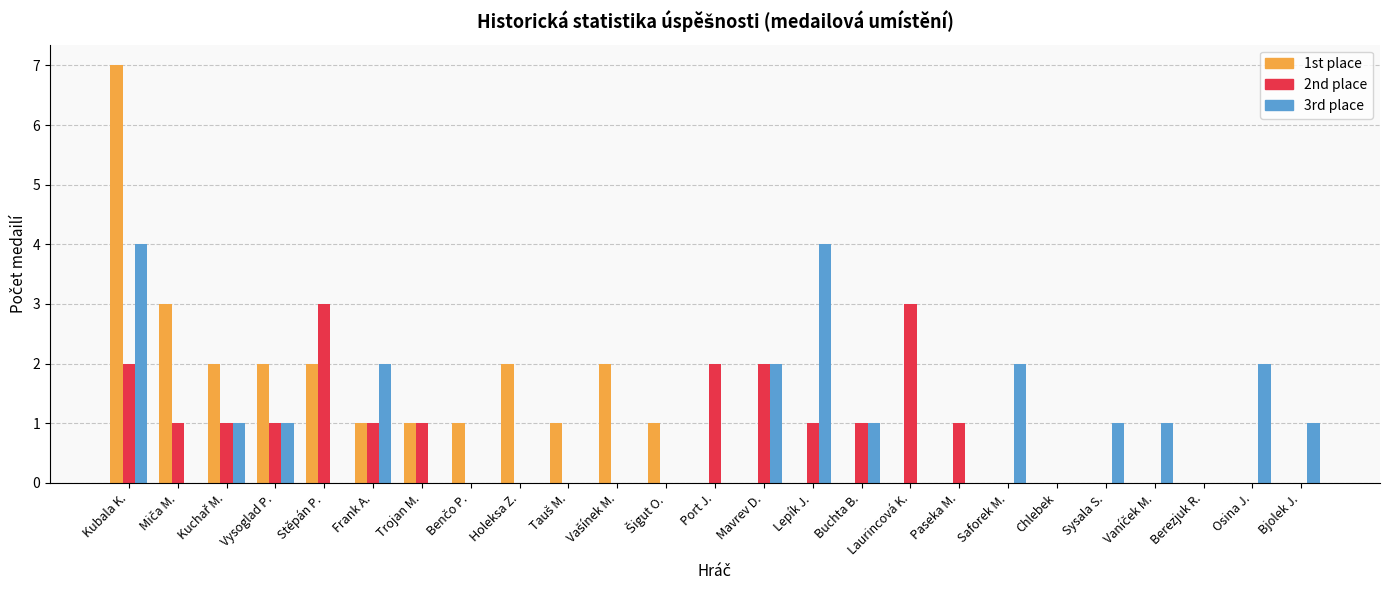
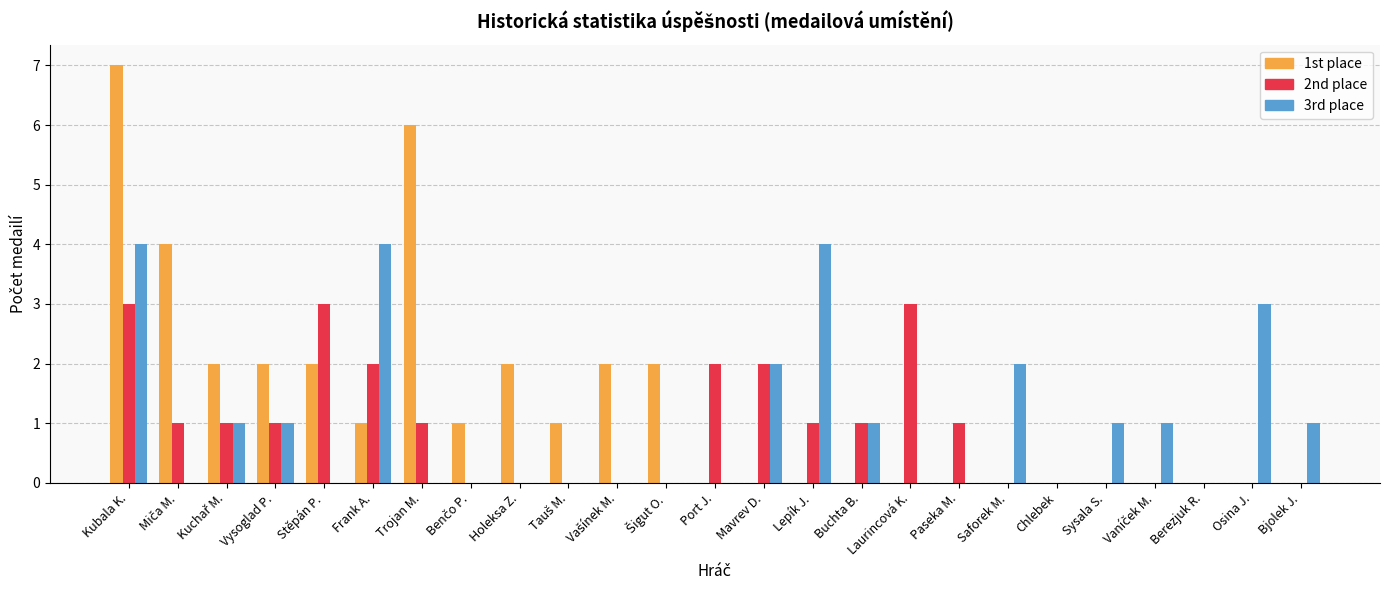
  {
    "1st place": {
      "Kubala K.": 7,
-     "Miča M.": 3,
+     "Miča M.": 4,
      "Kuchař M.": 2,
      "Vysoglad P.": 2,
      "Stěpán P.": 2,
      "Frank A.": 1,
-     "Trojan M.": 1,
+     "Trojan M.": 6,
      "Benčo P.": 1,
      "Holeksa Z.": 2,
      "Tauš M.": 1,
      "Vašínek M.": 2,
-     "Šigut O.": 1,
+     "Šigut O.": 2,
      "Port J.": 0,
      "Mavrev D.": 0,
      "Lepík J.": 0,
      "Buchta B.": 0,
      "Laurincová K.": 0,
      "Paseka M.": 0,
      "Saforek M.": 0,
      "Chlebek": 0,
      "Sysala S.": 0,
      "Vaníček M.": 0,
      "Berezjuk R.": 0,
      "Osina J.": 0,
      "Bjolek J.": 0
    },
    "2nd place": {
-     "Kubala K.": 2,
+     "Kubala K.": 3,
      "Miča M.": 1,
      "Kuchař M.": 1,
      "Vysoglad P.": 1,
      "Stěpán P.": 3,
-     "Frank A.": 1,
+     "Frank A.": 2,
      "Trojan M.": 1,
      "Benčo P.": 0,
      "Holeksa Z.": 0,
      "Tauš M.": 0,
      "Vašínek M.": 0,
      "Šigut O.": 0,
      "Port J.": 2,
      "Mavrev D.": 2,
      "Lepík J.": 1,
      "Buchta B.": 1,
      "Laurincová K.": 3,
      "Paseka M.": 1,
      "Saforek M.": 0,
      "Chlebek": 0,
      "Sysala S.": 0,
      "Vaníček M.": 0,
      "Berezjuk R.": 0,
      "Osina J.": 0,
      "Bjolek J.": 0
    },
    "3rd place": {
      "Kubala K.": 4,
      "Miča M.": 0,
      "Kuchař M.": 1,
      "Vysoglad P.": 1,
      "Stěpán P.": 0,
-     "Frank A.": 2,
+     "Frank A.": 4,
      "Trojan M.": 0,
      "Benčo P.": 0,
      "Holeksa Z.": 0,
      "Tauš M.": 0,
      "Vašínek M.": 0,
      "Šigut O.": 0,
      "Port J.": 0,
      "Mavrev D.": 2,
      "Lepík J.": 4,
      "Buchta B.": 1,
      "Laurincová K.": 0,
      "Paseka M.": 0,
      "Saforek M.": 2,
      "Chlebek": 0,
      "Sysala S.": 1,
      "Vaníček M.": 1,
      "Berezjuk R.": 0,
-     "Osina J.": 2,
+     "Osina J.": 3,
      "Bjolek J.": 1
    }
  }
